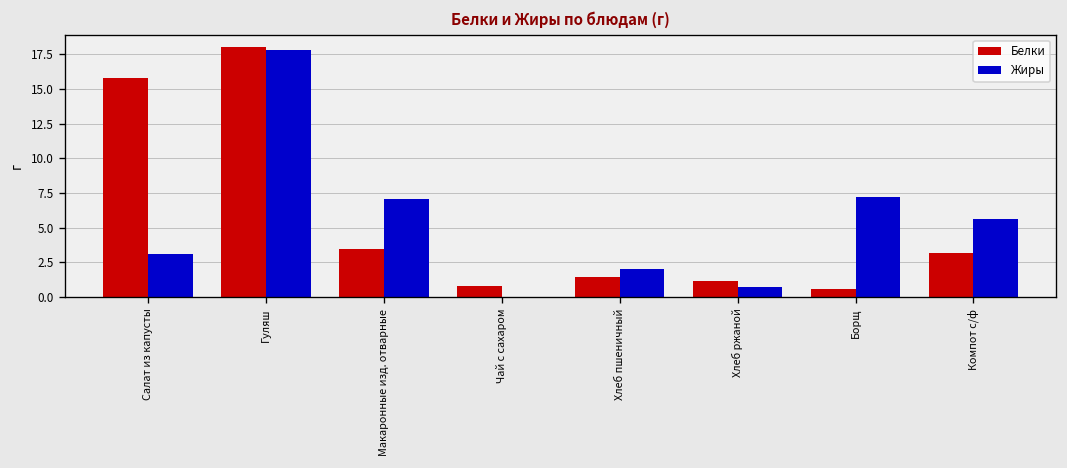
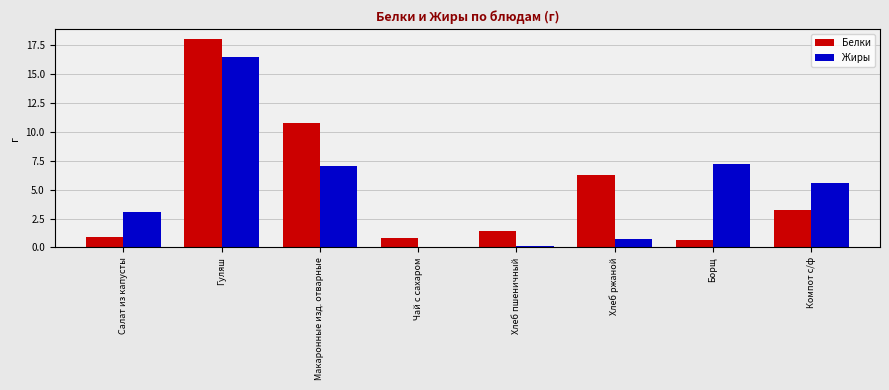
  {
    "Белки": {
-     "Салат из капусты": 15.8,
+     "Салат из капусты": 0.9,
      "Гуляш": 18.0,
-     "Макаронные изд. отварные": 3.5,
+     "Макаронные изд. отварные": 10.8,
      "Чай с сахаром": 0.8,
      "Хлеб пшеничный": 1.4,
-     "Хлеб ржаной": 1.2,
+     "Хлеб ржаной": 6.2,
      "Борщ": 0.6,
      "Компот с/ф": 3.2
    },
    "Жиры": {
      "Салат из капусты": 3.1,
-     "Гуляш": 17.8,
+     "Гуляш": 16.5,
      "Макаронные изд. отварные": 7.0,
      "Чай с сахаром": 0.0,
-     "Хлеб пшеничный": 2.0,
+     "Хлеб пшеничный": 0.1,
      "Хлеб ржаной": 0.7,
      "Борщ": 7.2,
      "Компот с/ф": 5.6
    }
  }
